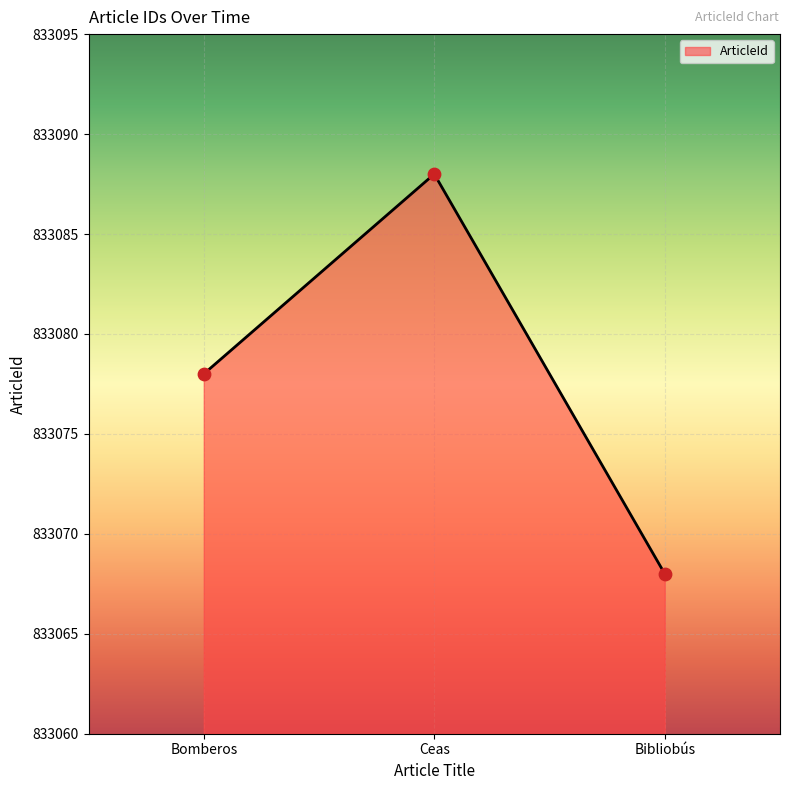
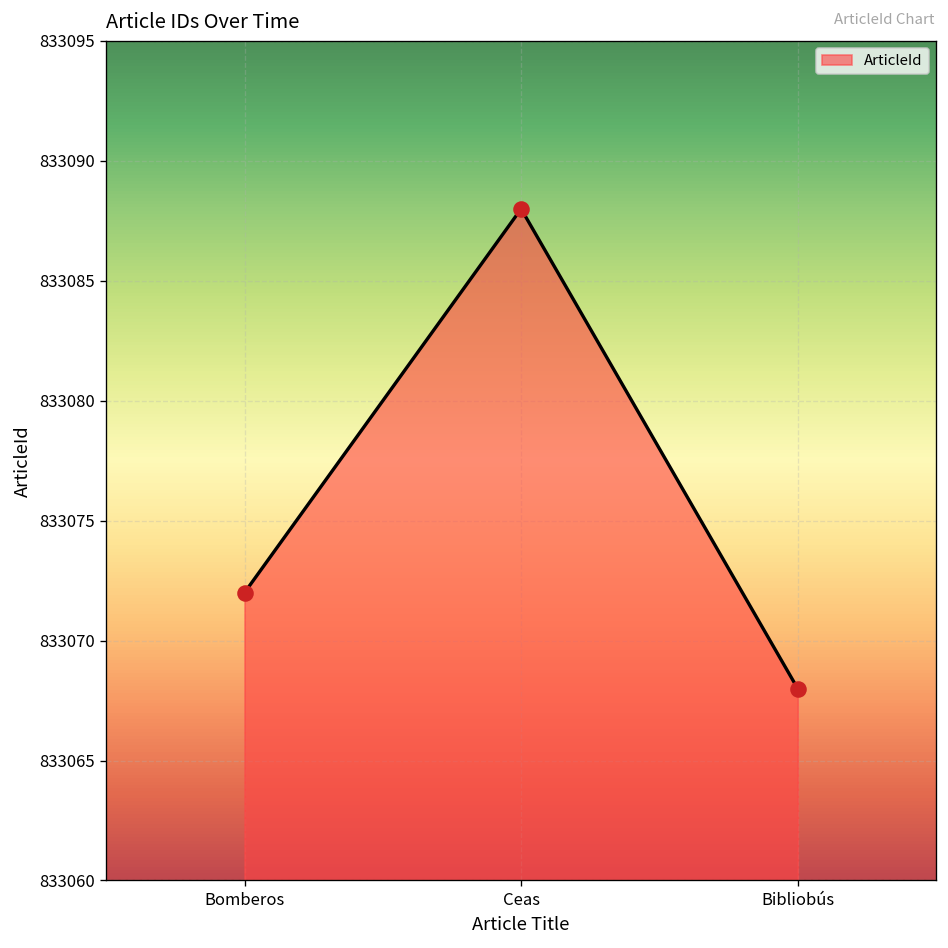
  {
-   "Bomberos": 833078,
+   "Bomberos": 833072,
    "Ceas": 833088,
    "Bibliobús": 833068
  }
